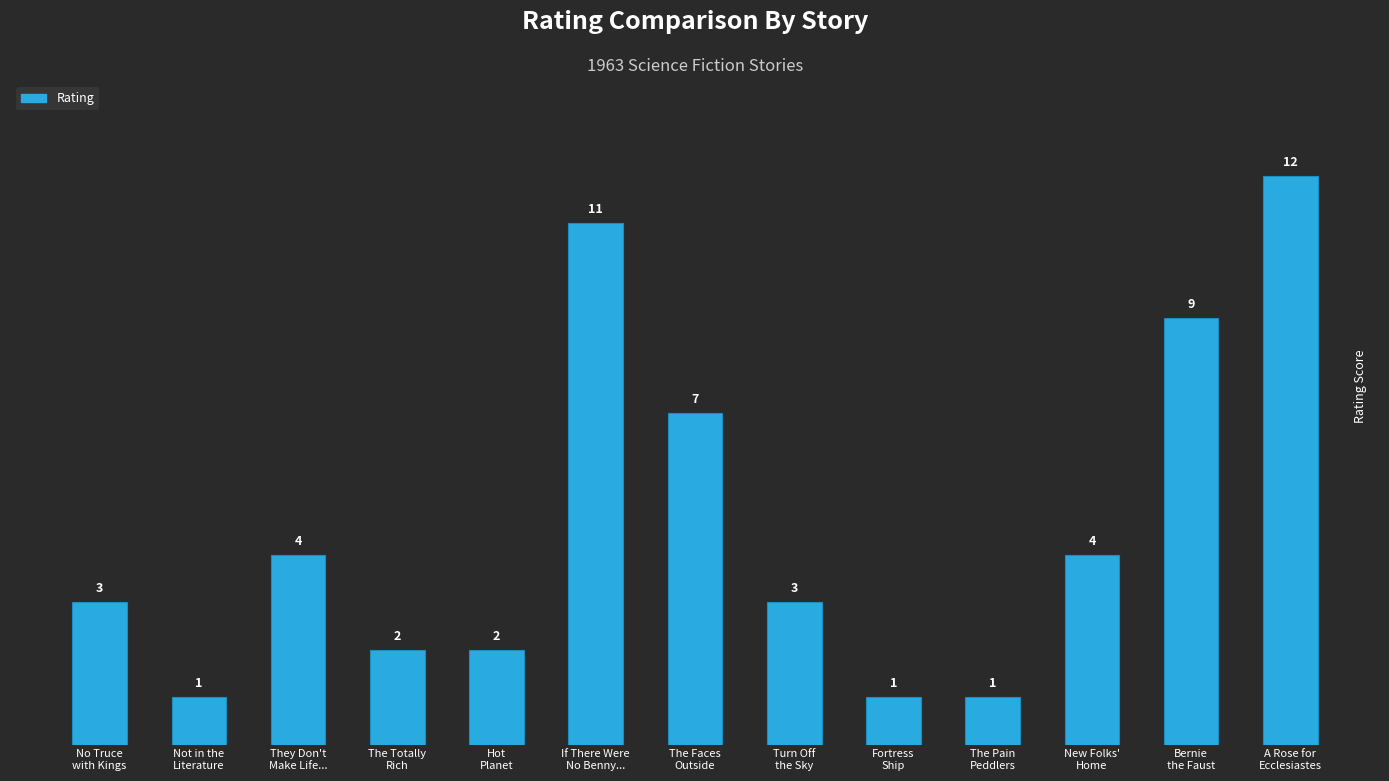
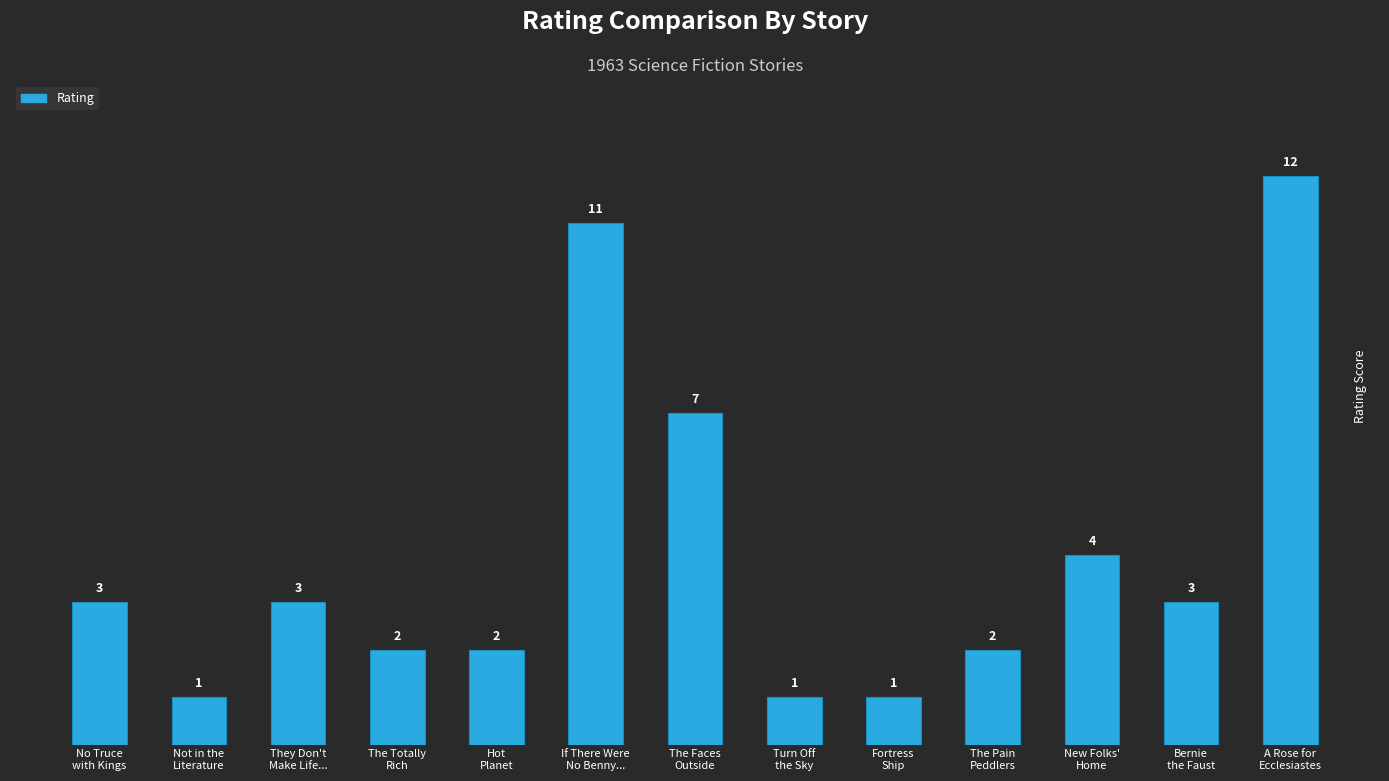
  {
    "No Truce with Kings": 3,
    "Not in the Literature": 1,
-   "They Don't Make Life...": 4,
+   "They Don't Make Life...": 3,
    "The Totally Rich": 2,
    "Hot Planet": 2,
    "If There Were No Benny...": 11,
    "The Faces Outside": 7,
-   "Turn Off the Sky": 3,
+   "Turn Off the Sky": 1,
    "Fortress Ship": 1,
-   "The Pain Peddlers": 1,
+   "The Pain Peddlers": 2,
    "New Folks' Home": 4,
-   "Bernie the Faust": 9,
+   "Bernie the Faust": 3,
    "A Rose for Ecclesiastes": 12
  }
